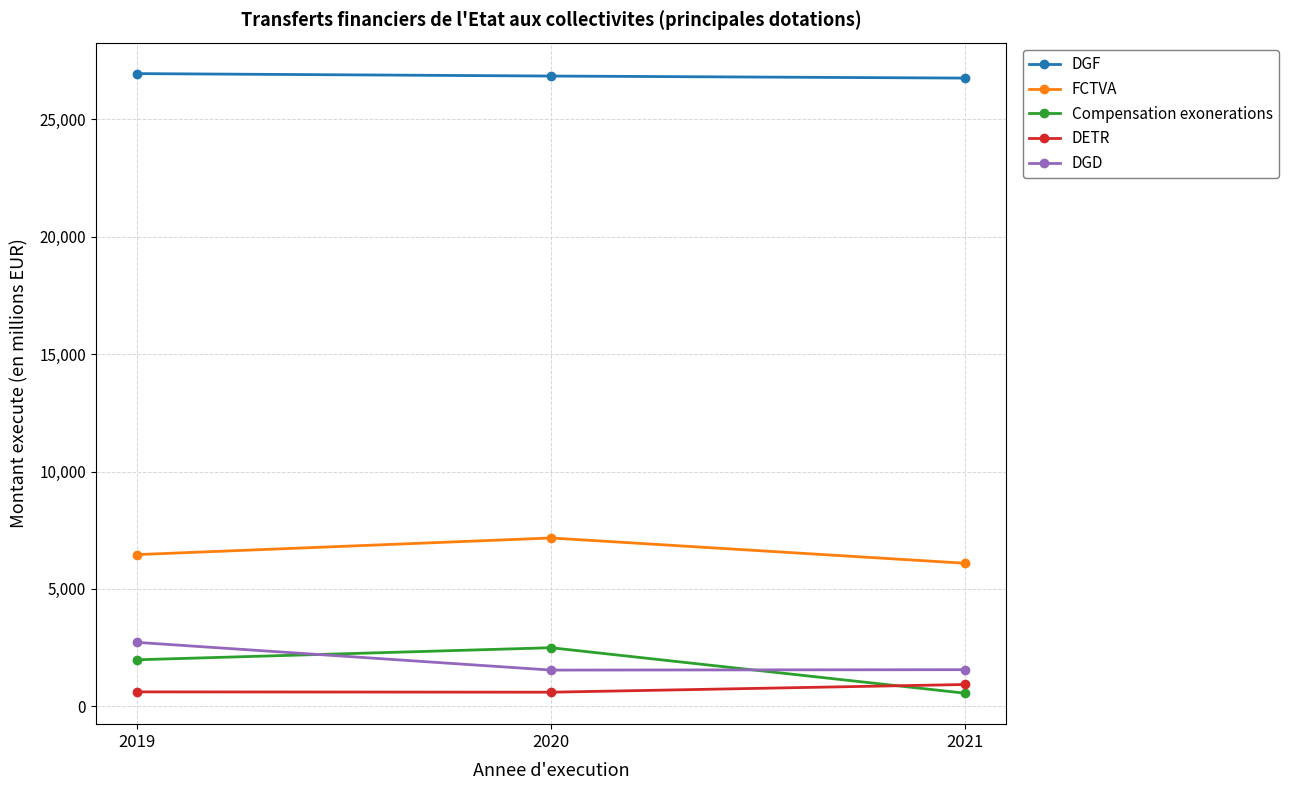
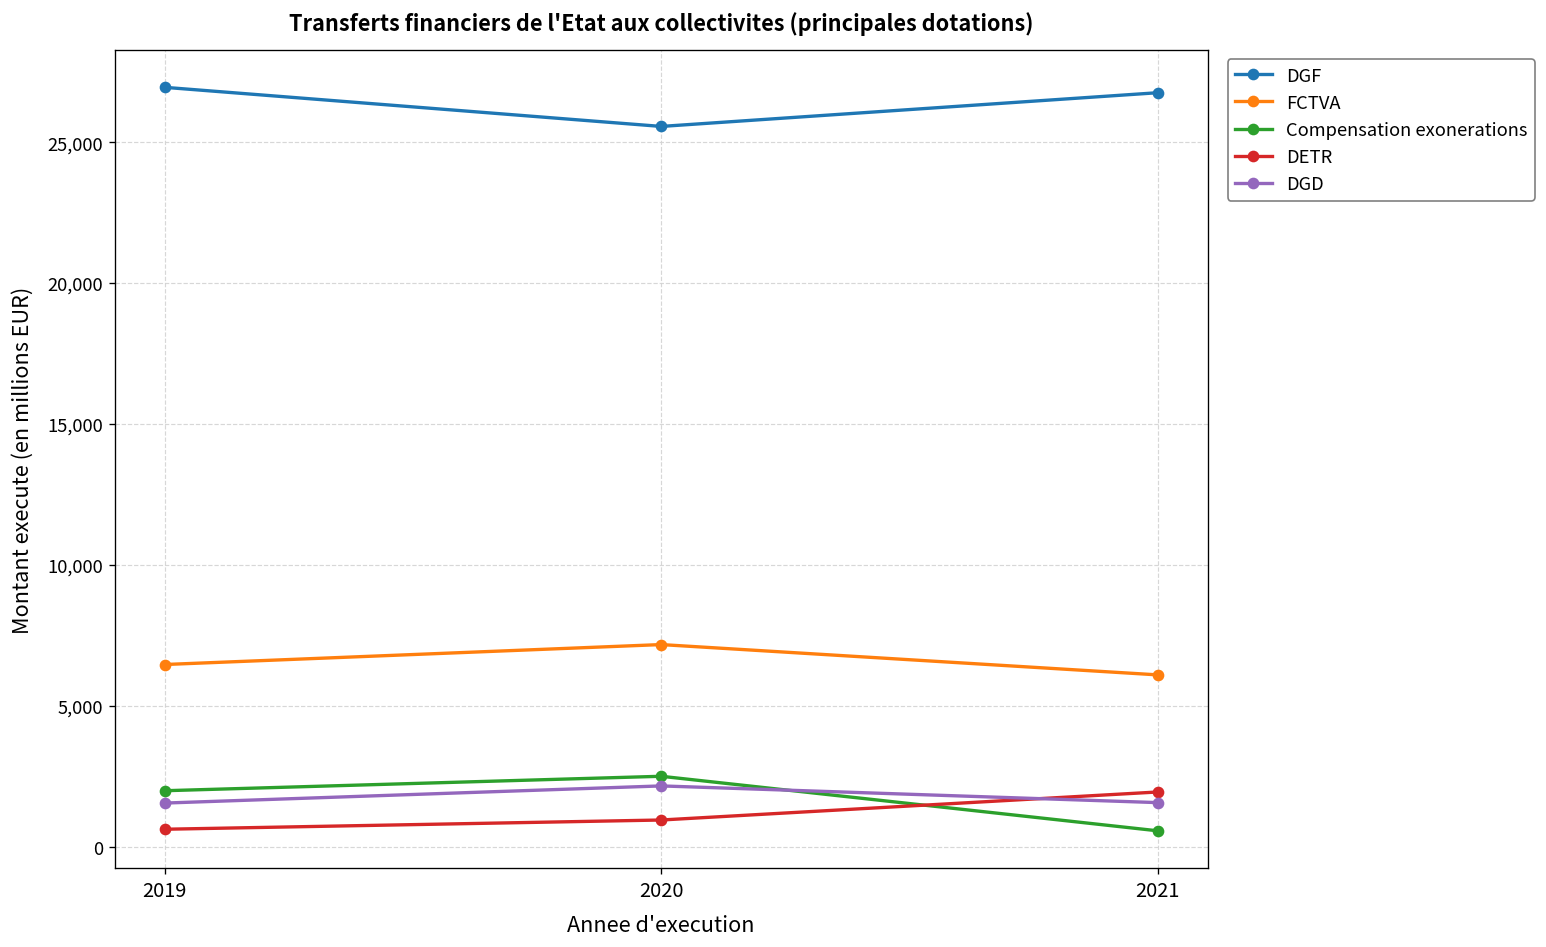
  {
    "DGF": {
      "2019": "26,900",
-     "2020": "26,800",
+     "2020": "25,600",
      "2021": "26,800"
    },
    "FCTVA": {
      "2019": "6,500",
      "2020": "7,200",
      "2021": "6,100"
    },
    "Compensation exonerations": {
      "2019": "2,000",
      "2020": "2,500",
      "2021": "600"
    },
    "DETR": {
      "2019": "600",
-     "2020": "600",
-     "2021": "900"
+     "2020": "900",
+     "2021": "1,900"
    },
    "DGD": {
-     "2019": "2,700",
-     "2020": "1,500",
+     "2019": "1,500",
+     "2020": "2,200",
      "2021": "1,600"
    }
  }
